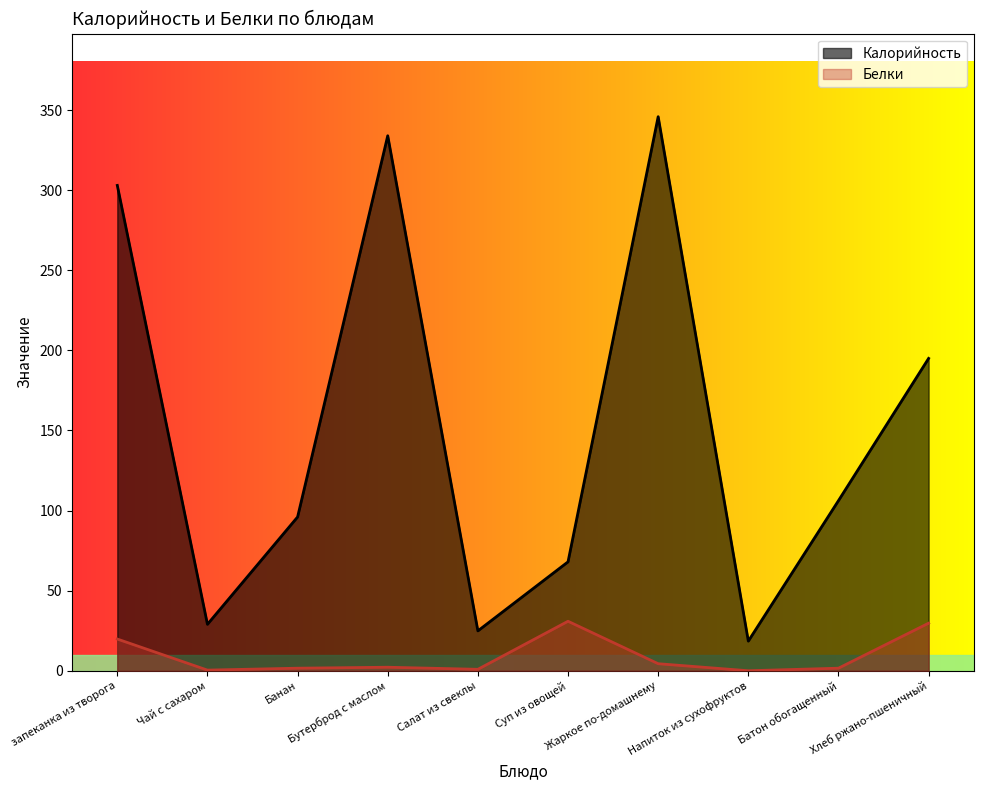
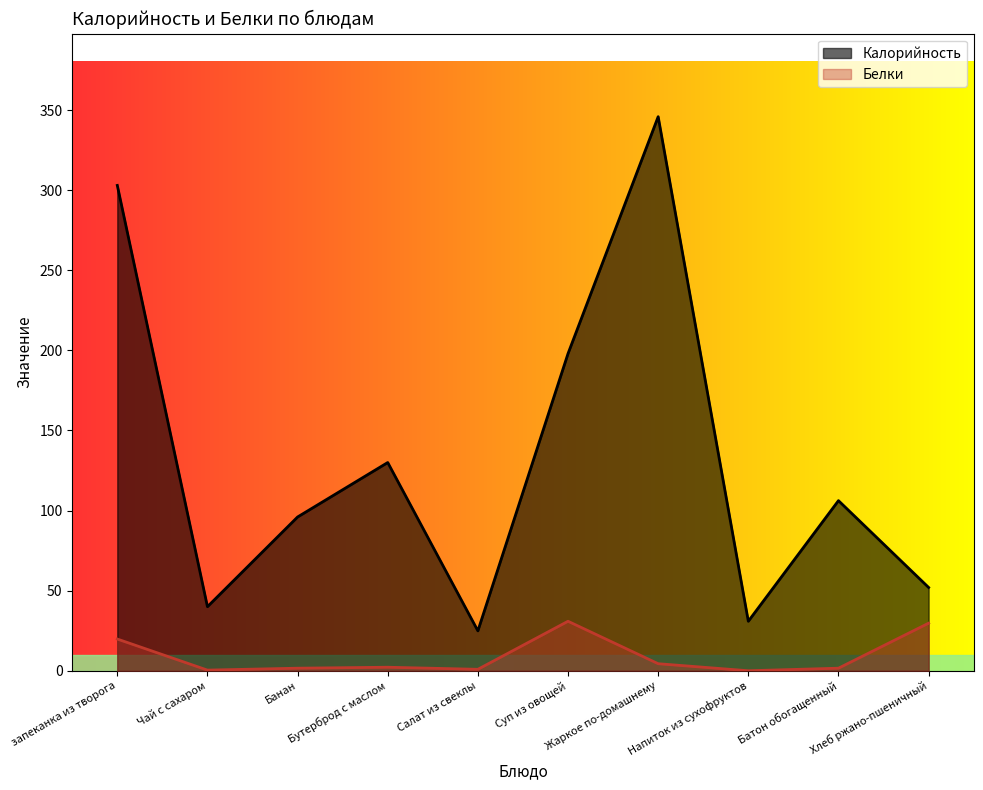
  {
    "Калорийность": {
      "запеканка из творога": 303,
-     "Чай с сахаром": 29,
+     "Чай с сахаром": 40,
      "Банан": 96,
-     "Бутерброд с маслом": 334,
+     "Бутерброд с маслом": 130,
      "Салат из свеклы": 25,
-     "Суп из овощей": 68,
+     "Суп из овощей": 198,
      "Жаркое по-домашнему": 346,
-     "Напиток из сухофруктов": 19,
+     "Напиток из сухофруктов": 31,
      "Батон обогащенный": 106,
-     "Хлеб ржано-пшеничный": 195
+     "Хлеб ржано-пшеничный": 52
    },
    "Белки": {
      "запеканка из творога": 20,
      "Суп из овощей": 31,
      "Хлеб ржано-пшеничный": 30
    }
  }
